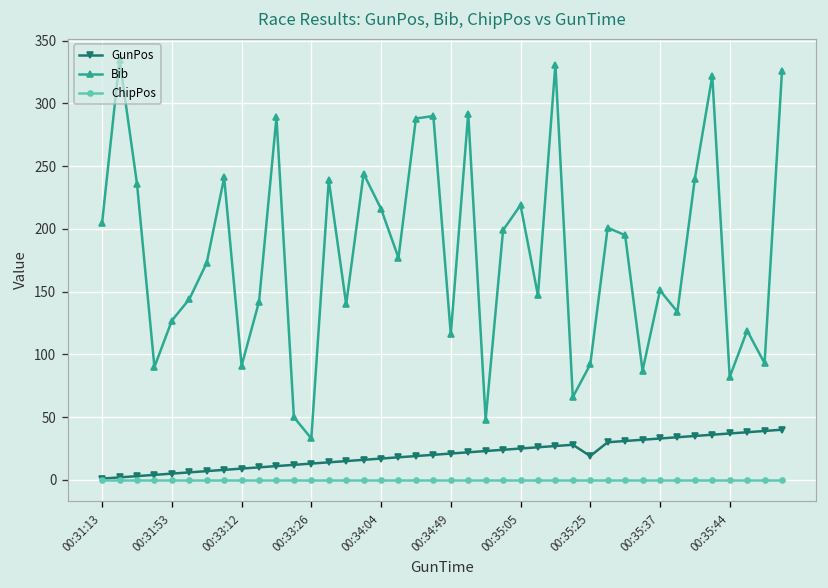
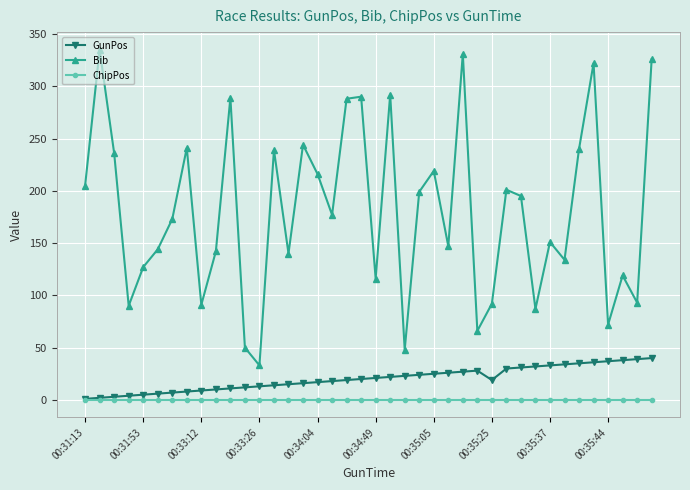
  {
    "GunPos": {
      "00:31:53": 5,
      "00:33:12": 9,
      "00:34:04": 17,
      "00:34:49": 21,
      "00:35:25": 19,
      "00:35:37": 33,
      "00:35:44": 37
    },
    "Bib": {
      "00:31:13": 205,
      "00:31:53": 127,
      "00:33:12": 91,
      "00:34:04": 216,
      "00:34:49": 116,
      "00:35:25": 92,
      "00:35:37": 151,
-     "00:35:44": 82
+     "00:35:44": 72
    },
    "ChipPos": {
      "00:31:53": 0,
      "00:33:12": 0,
      "00:34:04": 0,
      "00:34:49": 0,
      "00:35:25": 0,
      "00:35:37": 0,
      "00:35:44": 0
    }
  }
